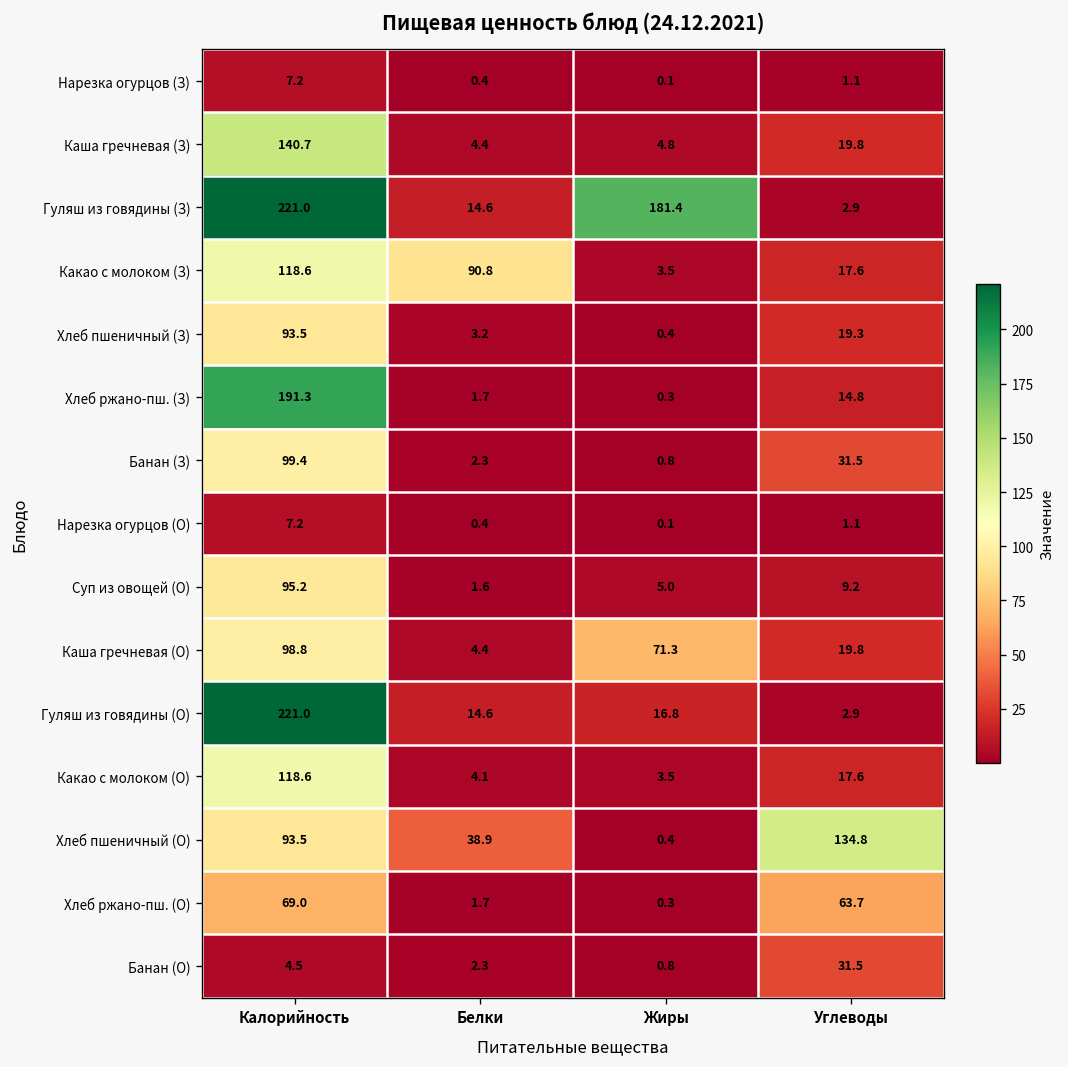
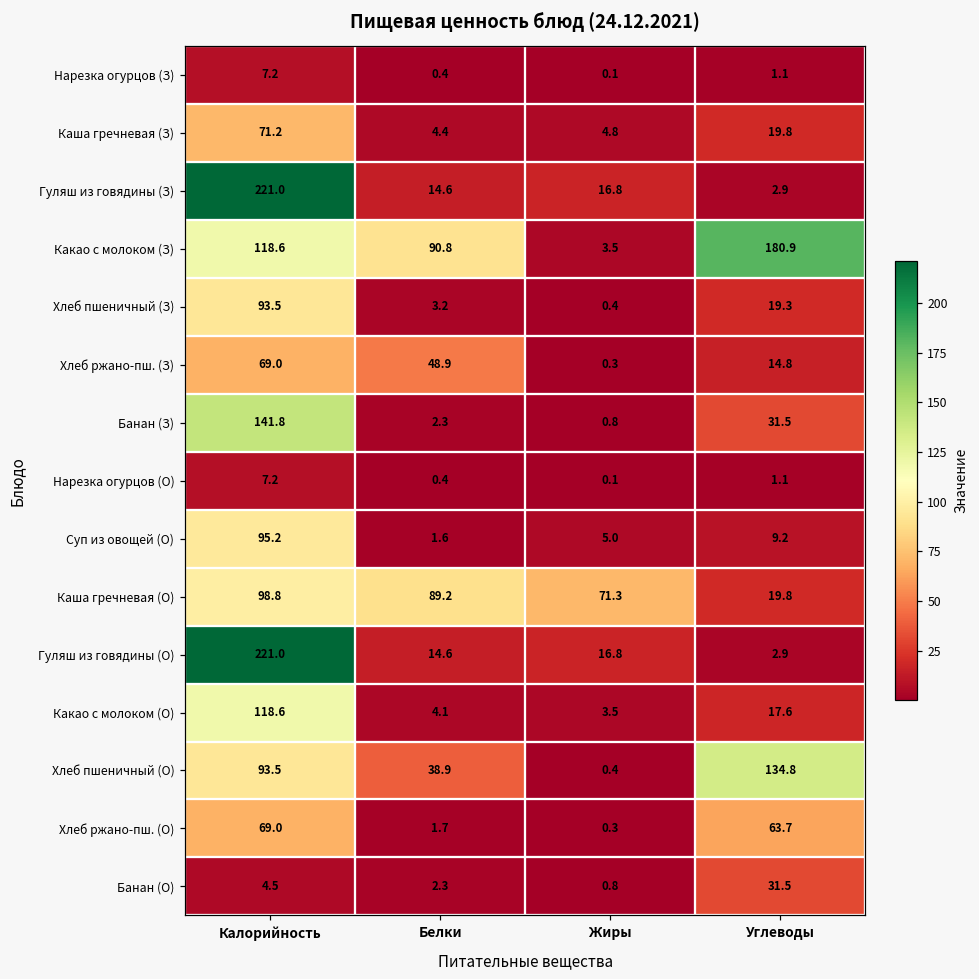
  {
    "Нарезка огурцов (З)": {
      "Калорийность": 7.2,
      "Белки": 0.4,
      "Жиры": 0.1,
      "Углеводы": 1.1
    },
    "Каша гречневая (З)": {
-     "Калорийность": 140.7,
+     "Калорийность": 71.2,
      "Белки": 4.4,
      "Жиры": 4.8,
      "Углеводы": 19.8
    },
    "Гуляш из говядины (З)": {
      "Калорийность": 221.0,
      "Белки": 14.6,
-     "Жиры": 181.4,
+     "Жиры": 16.8,
      "Углеводы": 2.9
    },
    "Какао с молоком (З)": {
      "Калорийность": 118.6,
      "Белки": 90.8,
      "Жиры": 3.5,
-     "Углеводы": 17.6
+     "Углеводы": 180.9
    },
    "Хлеб пшеничный (З)": {
      "Калорийность": 93.5,
      "Белки": 3.2,
      "Жиры": 0.4,
      "Углеводы": 19.3
    },
    "Хлеб ржано-пш. (З)": {
-     "Калорийность": 191.3,
-     "Белки": 1.7,
+     "Калорийность": 69.0,
+     "Белки": 48.9,
      "Жиры": 0.3,
      "Углеводы": 14.8
    },
    "Банан (З)": {
-     "Калорийность": 99.4,
+     "Калорийность": 141.8,
      "Белки": 2.3,
      "Жиры": 0.8,
      "Углеводы": 31.5
    },
    "Нарезка огурцов (О)": {
      "Калорийность": 7.2,
      "Белки": 0.4,
      "Жиры": 0.1,
      "Углеводы": 1.1
    },
    "Суп из овощей (О)": {
      "Калорийность": 95.2,
      "Белки": 1.6,
      "Жиры": 5.0,
      "Углеводы": 9.2
    },
    "Каша гречневая (О)": {
      "Калорийность": 98.8,
-     "Белки": 4.4,
+     "Белки": 89.2,
      "Жиры": 71.3,
      "Углеводы": 19.8
    },
    "Гуляш из говядины (О)": {
      "Калорийность": 221.0,
      "Белки": 14.6,
      "Жиры": 16.8,
      "Углеводы": 2.9
    },
    "Какао с молоком (О)": {
      "Калорийность": 118.6,
      "Белки": 4.1,
      "Жиры": 3.5,
      "Углеводы": 17.6
    },
    "Хлеб пшеничный (О)": {
      "Калорийность": 93.5,
      "Белки": 38.9,
      "Жиры": 0.4,
      "Углеводы": 134.8
    },
    "Хлеб ржано-пш. (О)": {
      "Калорийность": 69.0,
      "Белки": 1.7,
      "Жиры": 0.3,
      "Углеводы": 63.7
    },
    "Банан (О)": {
      "Калорийность": 4.5,
      "Белки": 2.3,
      "Жиры": 0.8,
      "Углеводы": 31.5
    }
  }
